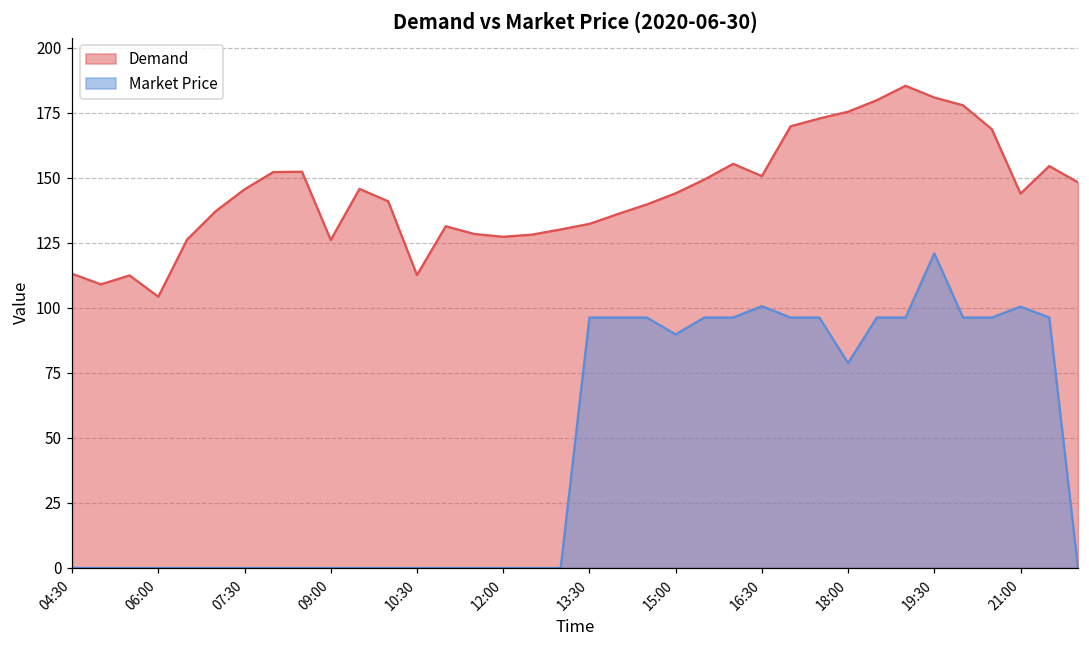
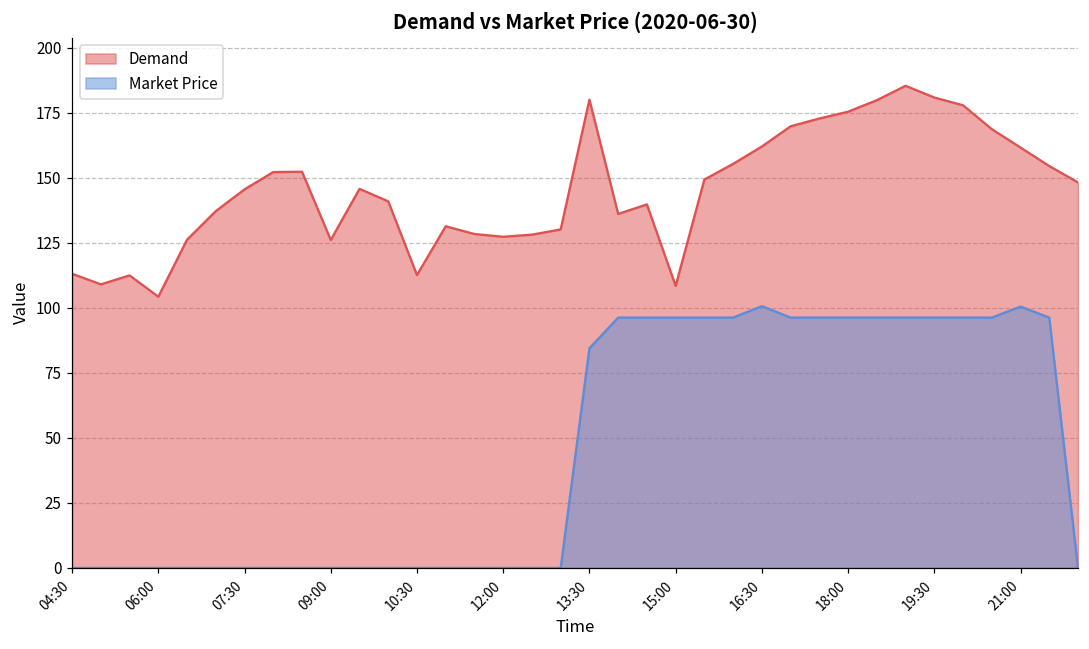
  {
    "Demand": {
      "04:30": 113,
      "06:00": 104,
      "07:30": 146,
      "09:00": 126,
      "10:30": 113,
      "12:00": 127,
-     "13:30": 132,
-     "15:00": 144,
-     "16:30": 151,
+     "13:30": 180,
+     "15:00": 108,
+     "16:30": 162,
      "18:00": 175,
      "19:30": 181,
-     "21:00": 144
+     "21:00": 162
    },
    "Market Price": {
      "04:30": 0,
      "06:00": 0,
      "07:30": 0,
      "09:00": 0,
      "10:30": 0,
      "12:00": 0,
-     "13:30": 96,
-     "15:00": 90,
+     "13:30": 84,
+     "15:00": 96,
      "16:30": 101,
-     "18:00": 79,
-     "19:30": 121,
+     "18:00": 96,
+     "19:30": 96,
      "21:00": 100
    }
  }
